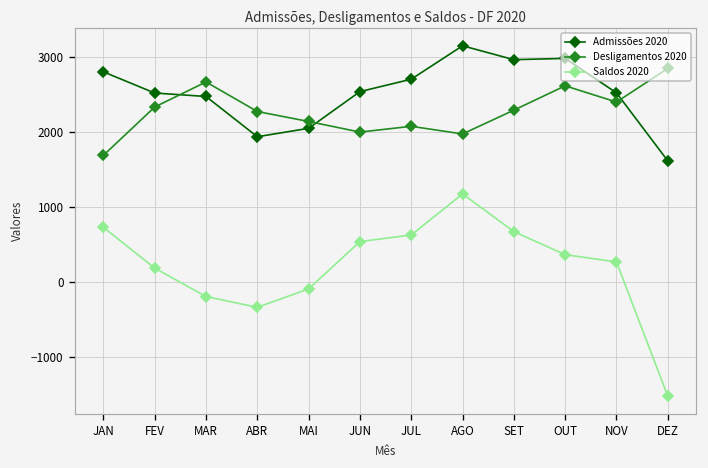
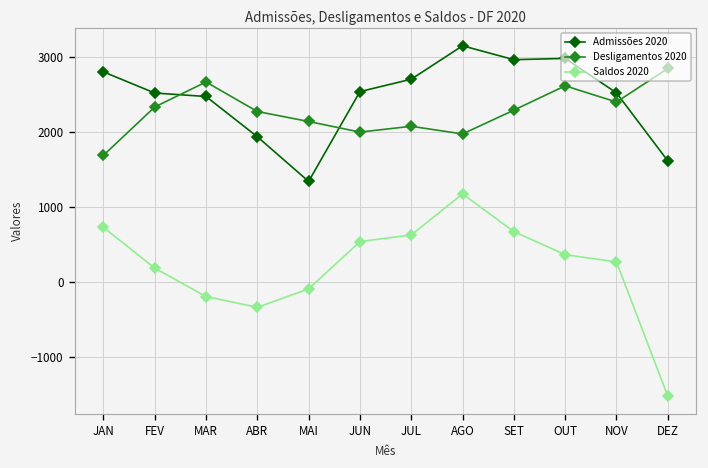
  {
    "Admissões 2020": {
      "JAN": 2800,
      "FEV": 2500,
      "MAR": 2500,
      "ABR": 1900,
-     "MAI": 2000,
+     "MAI": 1300,
      "JUN": 2500,
      "JUL": 2700,
      "AGO": 3100,
      "SET": 3000,
      "NOV": 2500,
      "DEZ": 1600
    },
    "Desligamentos 2020": {
      "JAN": 1700,
      "FEV": 2300,
      "MAR": 2700,
      "ABR": 2300,
      "MAI": 2100,
      "JUN": 2000,
      "JUL": 2100,
      "AGO": 2000,
      "SET": 2300,
      "OUT": 2600,
      "NOV": 2400
    },
    "Saldos 2020": {
      "JAN": 700,
      "FEV": 200,
      "MAR": -200,
      "ABR": -300,
      "MAI": -100,
      "JUN": 500,
      "JUL": 600,
      "AGO": 1200,
      "SET": 700,
      "OUT": 400,
      "NOV": 300,
      "DEZ": -1500
    }
  }
